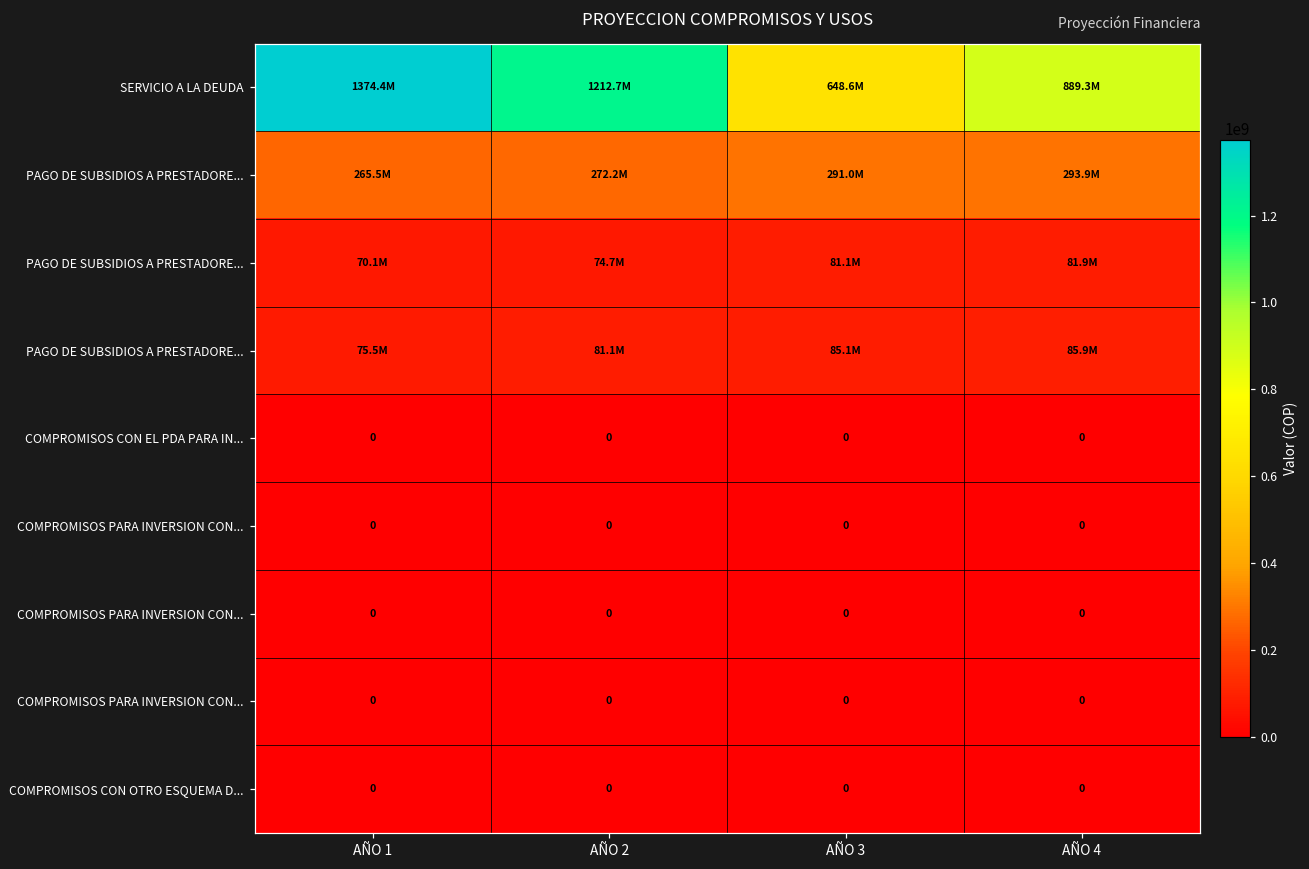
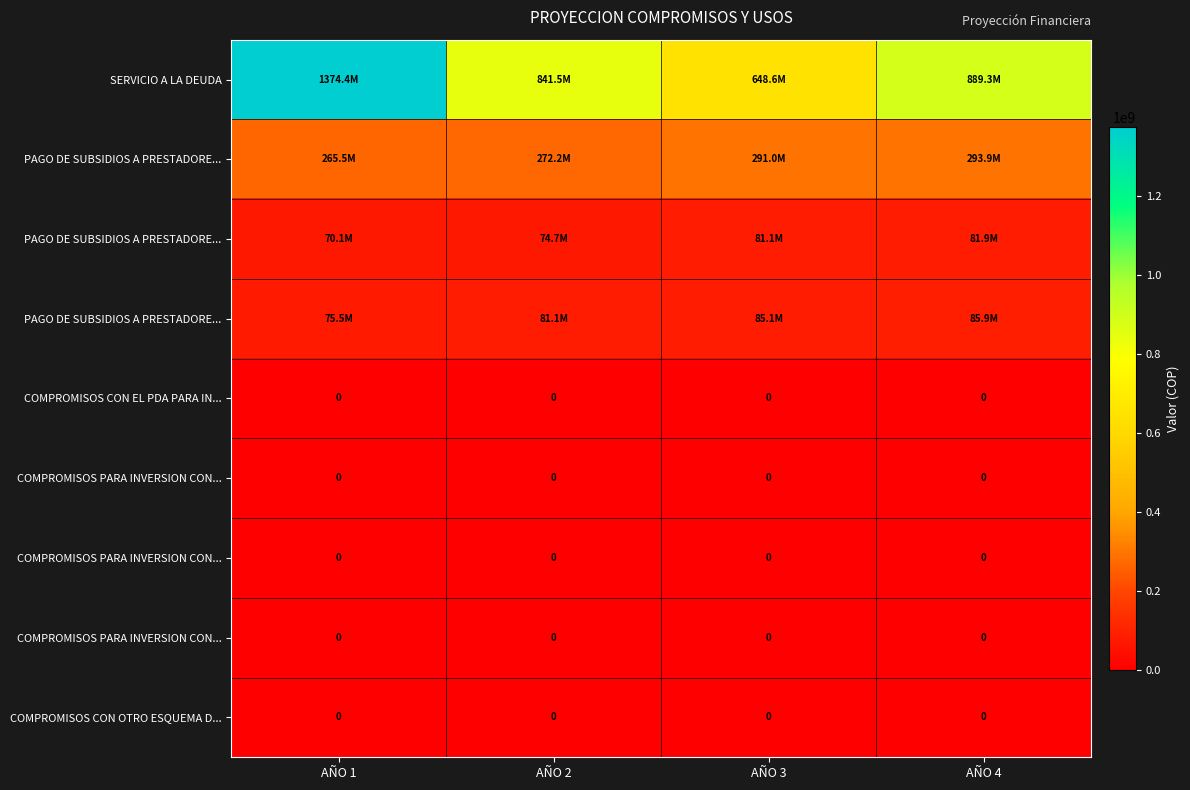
  {
    "SERVICIO A LA DEUDA": {
      "AÑO 1": "1374.4M",
-     "AÑO 2": "1212.7M",
+     "AÑO 2": "841.5M",
      "AÑO 3": "648.6M",
      "AÑO 4": "889.3M"
    },
    "COMPROMISOS CON EL PDA PARA IN...": {
      "AÑO 1": "0",
      "AÑO 2": "0",
      "AÑO 3": "0",
      "AÑO 4": "0"
    },
    "COMPROMISOS CON OTRO ESQUEMA D...": {
      "AÑO 1": "0",
      "AÑO 2": "0",
      "AÑO 3": "0",
      "AÑO 4": "0"
    }
  }
